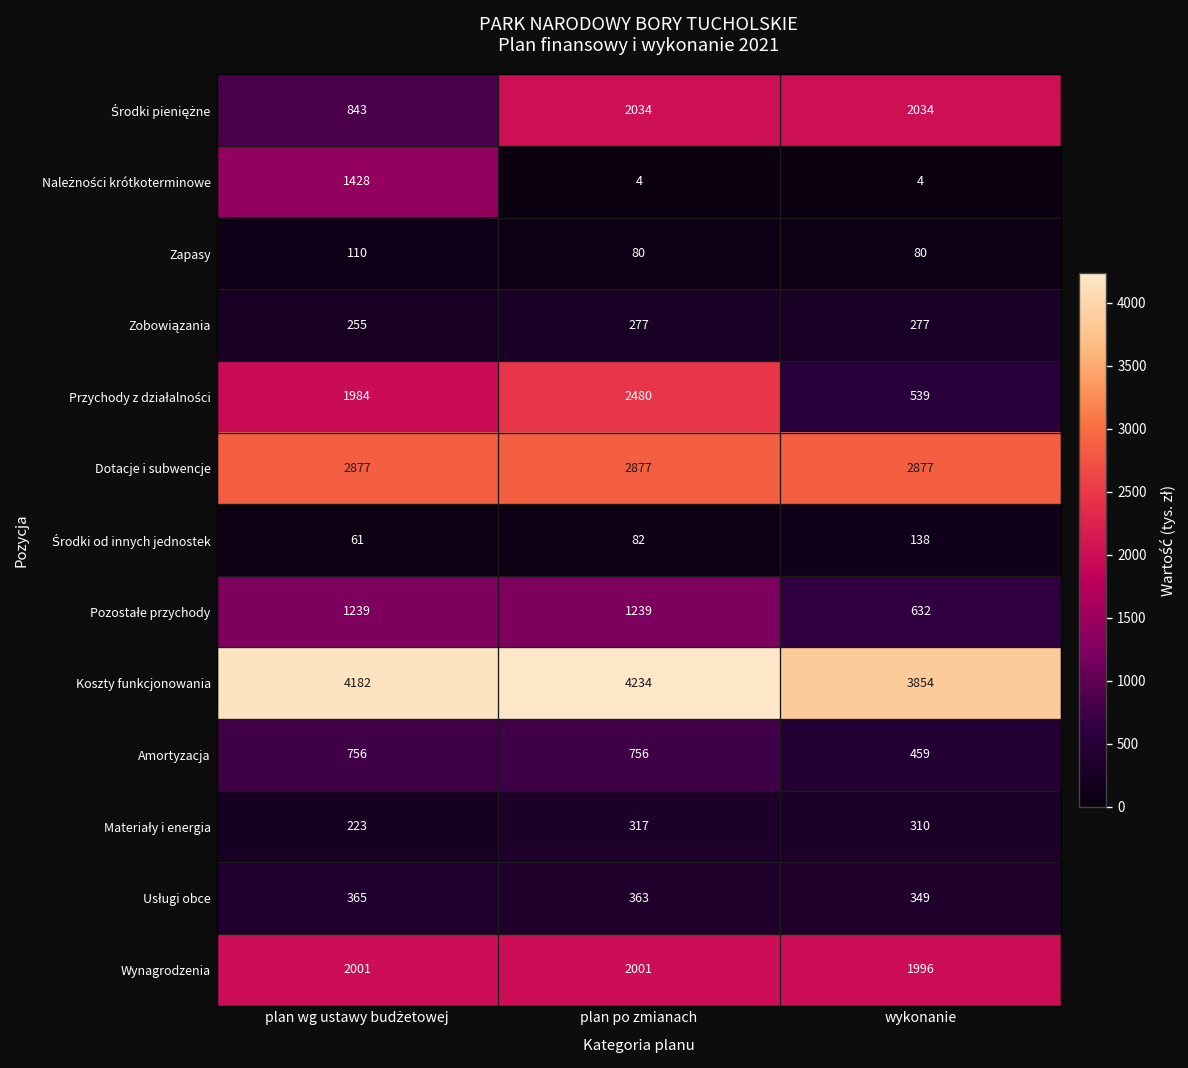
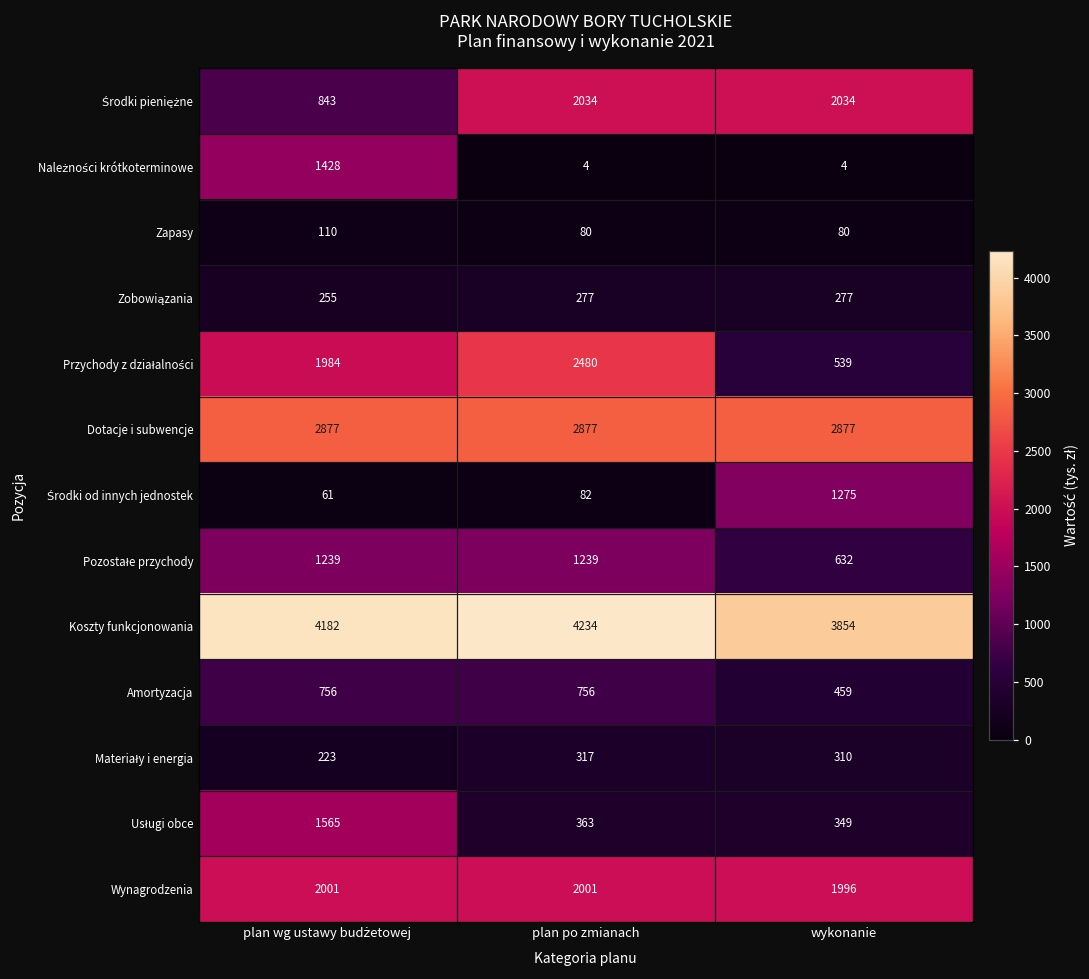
  {
    "Środki pieniężne": {
      "plan wg ustawy budżetowej": 843,
      "plan po zmianach": 2034,
      "wykonanie": 2034
    },
    "Należności krótkoterminowe": {
      "plan wg ustawy budżetowej": 1428,
      "plan po zmianach": 4,
      "wykonanie": 4
    },
    "Zapasy": {
      "plan wg ustawy budżetowej": 110,
      "plan po zmianach": 80,
      "wykonanie": 80
    },
    "Zobowiązania": {
      "plan wg ustawy budżetowej": 255,
      "plan po zmianach": 277,
      "wykonanie": 277
    },
    "Przychody z działalności": {
      "plan wg ustawy budżetowej": 1984,
      "plan po zmianach": 2480,
      "wykonanie": 539
    },
    "Dotacje i subwencje": {
      "plan wg ustawy budżetowej": 2877,
      "plan po zmianach": 2877,
      "wykonanie": 2877
    },
    "Środki od innych jednostek": {
      "plan wg ustawy budżetowej": 61,
      "plan po zmianach": 82,
-     "wykonanie": 138
+     "wykonanie": 1275
    },
    "Pozostałe przychody": {
      "plan wg ustawy budżetowej": 1239,
      "plan po zmianach": 1239,
      "wykonanie": 632
    },
    "Koszty funkcjonowania": {
      "plan wg ustawy budżetowej": 4182,
      "plan po zmianach": 4234,
      "wykonanie": 3854
    },
    "Amortyzacja": {
      "plan wg ustawy budżetowej": 756,
      "plan po zmianach": 756,
      "wykonanie": 459
    },
    "Materiały i energia": {
      "plan wg ustawy budżetowej": 223,
      "plan po zmianach": 317,
      "wykonanie": 310
    },
    "Usługi obce": {
-     "plan wg ustawy budżetowej": 365,
+     "plan wg ustawy budżetowej": 1565,
      "plan po zmianach": 363,
      "wykonanie": 349
    },
    "Wynagrodzenia": {
      "plan wg ustawy budżetowej": 2001,
      "plan po zmianach": 2001,
      "wykonanie": 1996
    }
  }
